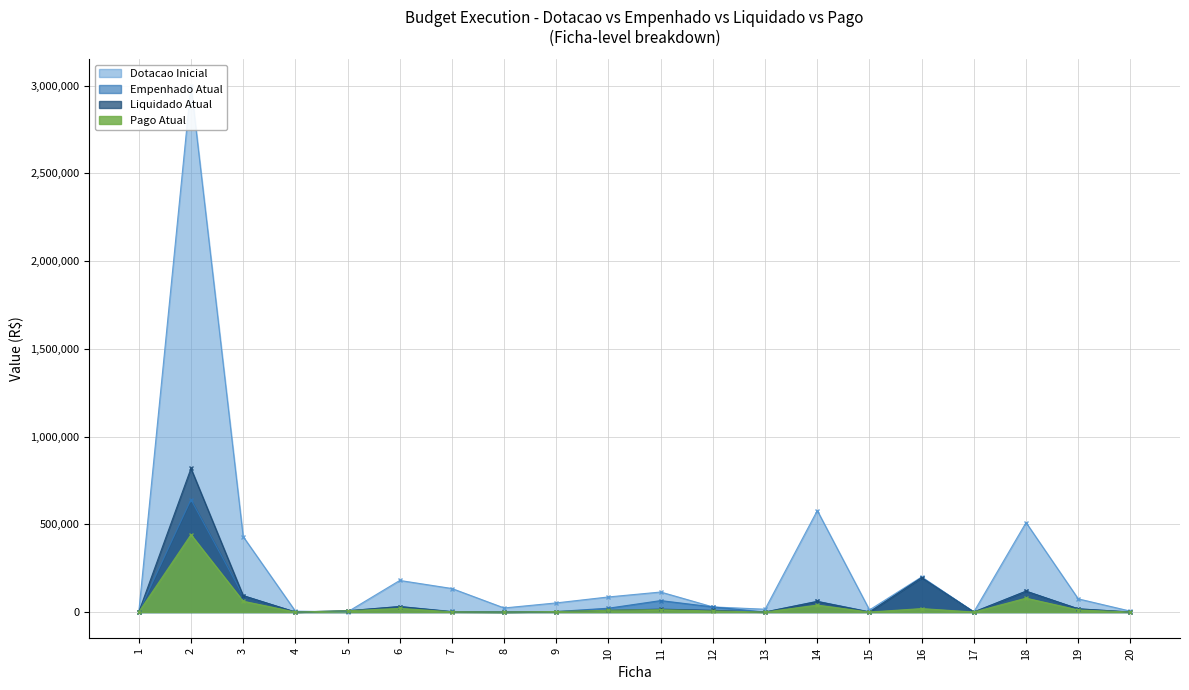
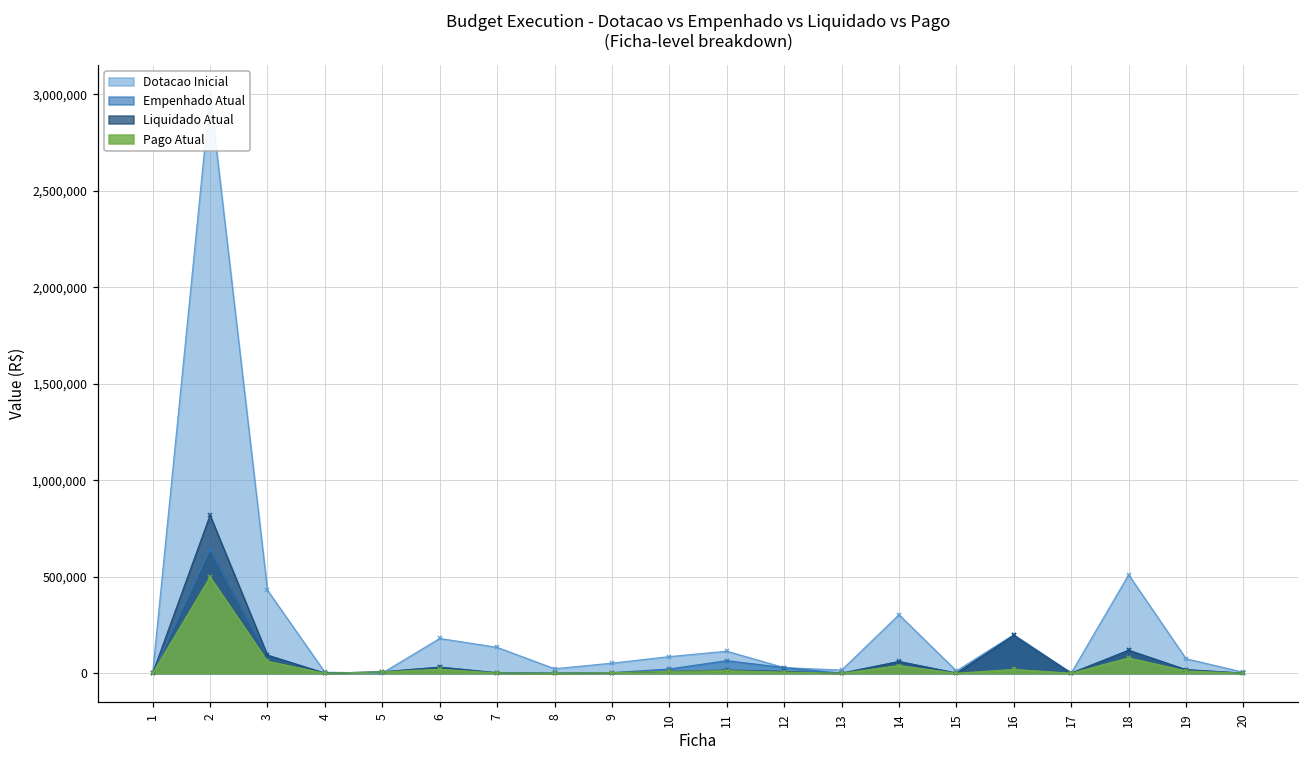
  {
    "Dotacao Inicial": {
      "3": "430,000",
      "6": "180,000",
      "7": "130,000",
      "8": "20,000",
      "9": "50,000",
      "10": "90,000",
      "11": "110,000",
      "13": "20,000",
-     "14": "580,000",
+     "14": "300,000",
      "18": "510,000",
      "19": "80,000"
    },
    "Empenhado Atual": {
      "2": "640,000",
      "11": "70,000"
    },
    "Liquidado Atual": {
      "2": "820,000"
    },
    "Pago Atual": {
-     "2": "440,000",
+     "2": "500,000",
      "3": "60,000",
      "14": "40,000",
      "16": "20,000",
      "18": "80,000"
    }
  }
